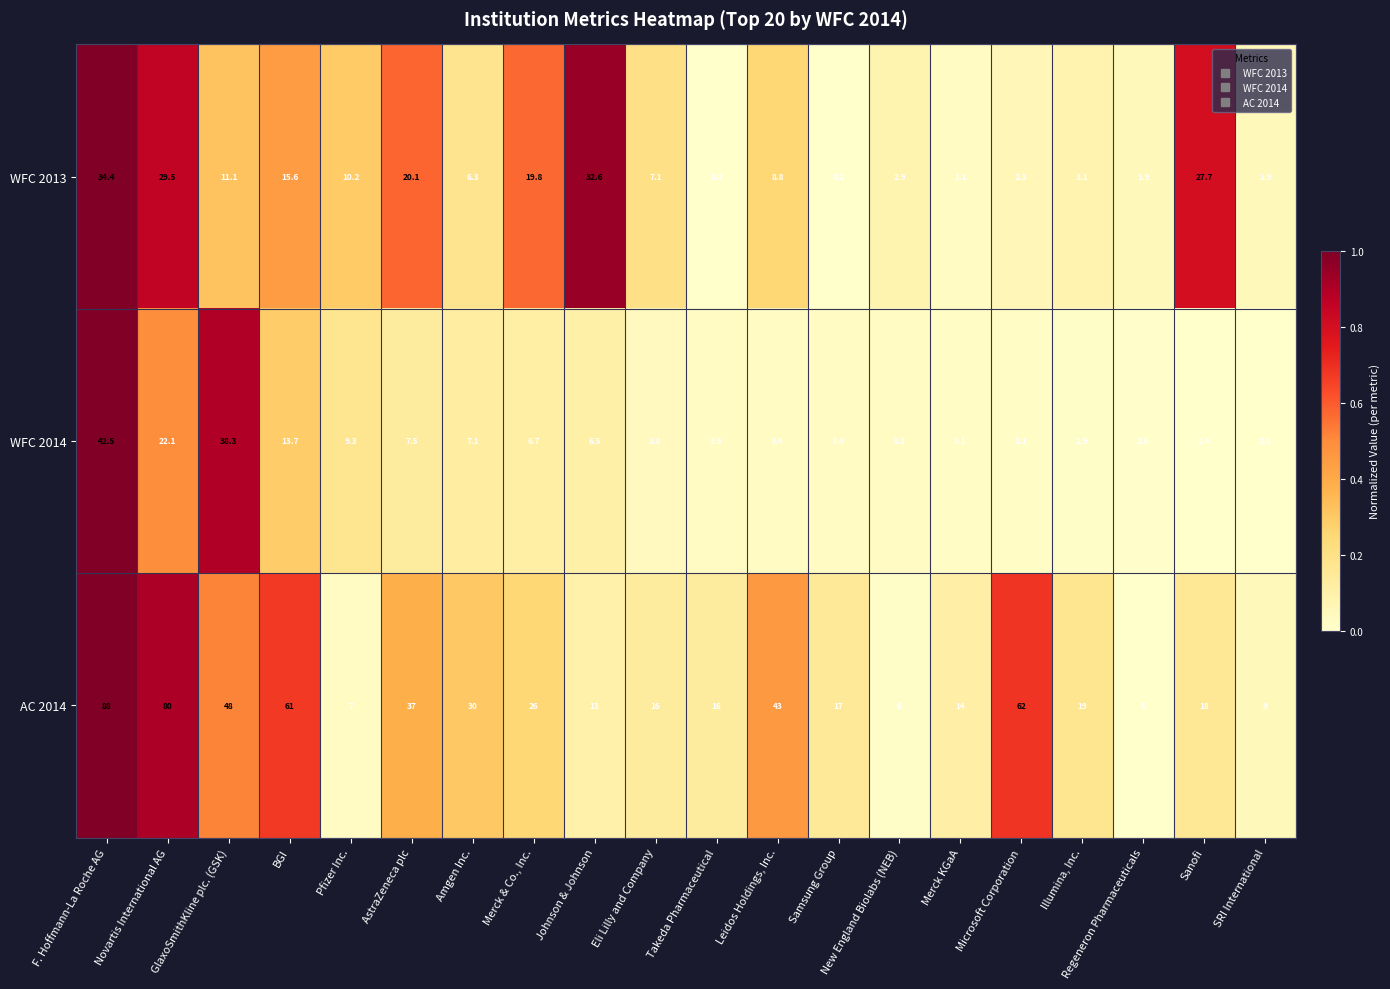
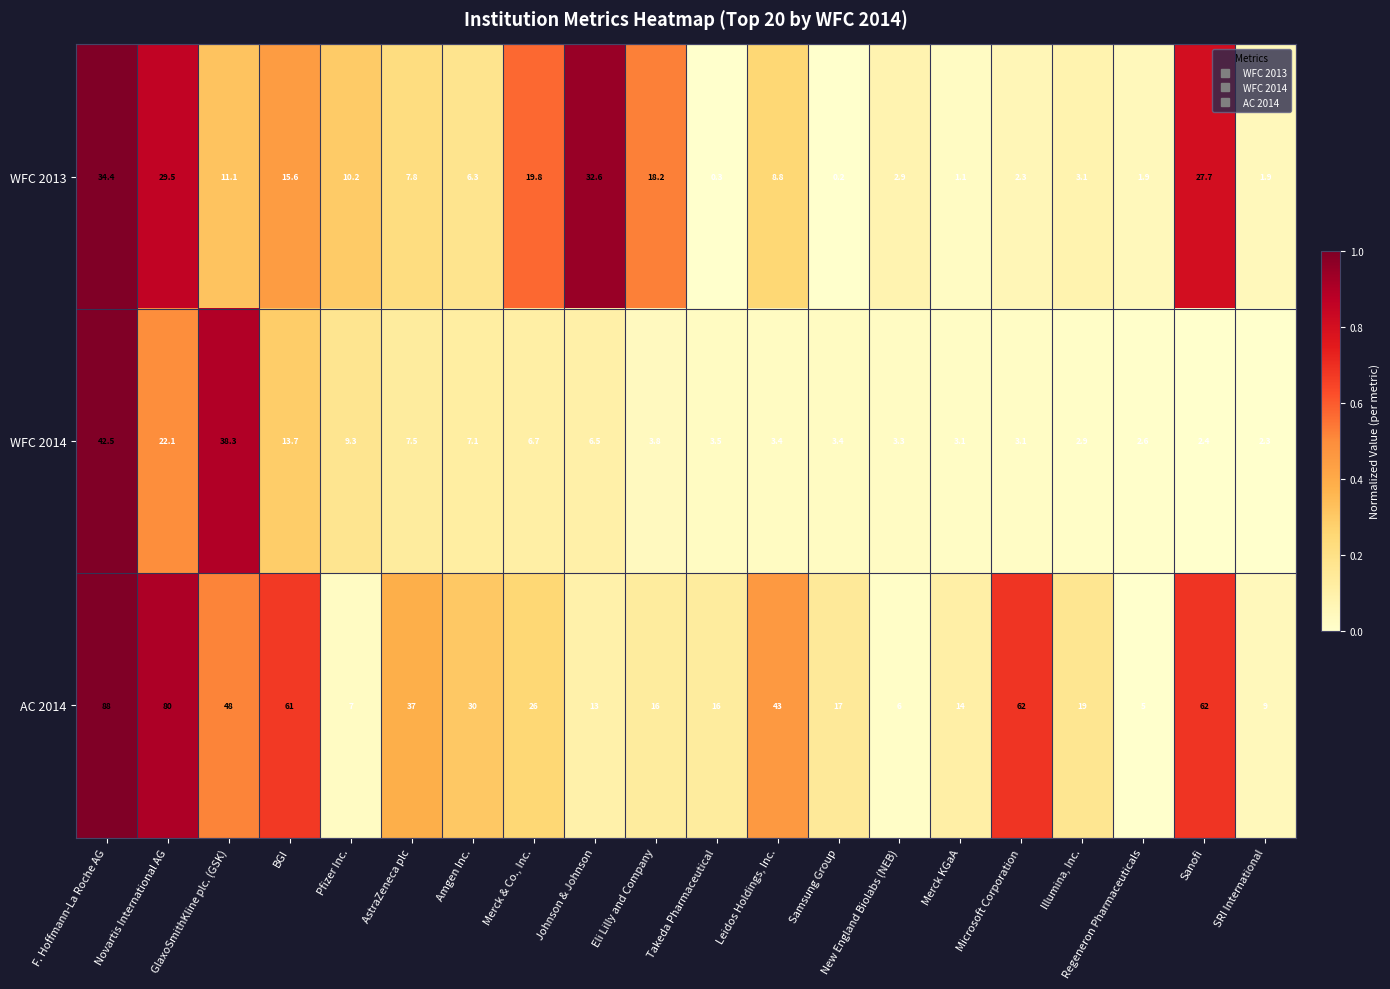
  {
    "WFC 2013": {
      "F. Hoffmann-La Roche AG": 34.4,
      "Novartis International AG": 29.5,
      "GlaxoSmithKline plc. (GSK)": 11.1,
      "BGI": 15.6,
      "Pfizer Inc.": 10.2,
-     "AstraZeneca plc": 20.1,
+     "AstraZeneca plc": 7.8,
      "Amgen Inc.": 6.3,
      "Merck & Co., Inc.": 19.8,
      "Johnson & Johnson": 32.6,
-     "Eli Lilly and Company": 7.1,
+     "Eli Lilly and Company": 18.2,
      "Takeda Pharmaceutical": 0.3,
      "Leidos Holdings, Inc.": 8.8,
      "Samsung Group": 0.2,
      "New England Biolabs (NEB)": 2.9,
      "Merck KGaA": 1.1,
      "Microsoft Corporation": 2.3,
      "Illumina, Inc.": 3.1,
      "Regeneron Pharmaceuticals": 1.9,
      "Sanofi": 27.7,
      "SRI International": 1.9
    },
    "WFC 2014": {
      "F. Hoffmann-La Roche AG": 42.5,
      "Novartis International AG": 22.1,
      "GlaxoSmithKline plc. (GSK)": 38.3,
      "BGI": 13.7,
      "Pfizer Inc.": 9.3,
      "AstraZeneca plc": 7.5,
      "Amgen Inc.": 7.1,
      "Merck & Co., Inc.": 6.7,
      "Johnson & Johnson": 6.5,
      "Eli Lilly and Company": 3.8,
      "Takeda Pharmaceutical": 3.5,
      "Leidos Holdings, Inc.": 3.4,
      "Samsung Group": 3.4,
      "New England Biolabs (NEB)": 3.3,
      "Merck KGaA": 3.1,
      "Microsoft Corporation": 3.1,
      "Illumina, Inc.": 2.9,
      "Regeneron Pharmaceuticals": 2.6,
      "Sanofi": 2.4,
      "SRI International": 2.3
    },
    "AC 2014": {
      "F. Hoffmann-La Roche AG": 88,
      "Novartis International AG": 80,
      "GlaxoSmithKline plc. (GSK)": 48,
      "BGI": 61,
      "Pfizer Inc.": 7,
      "AstraZeneca plc": 37,
      "Amgen Inc.": 30,
      "Merck & Co., Inc.": 26,
      "Johnson & Johnson": 13,
      "Eli Lilly and Company": 16,
      "Takeda Pharmaceutical": 16,
      "Leidos Holdings, Inc.": 43,
      "Samsung Group": 17,
      "New England Biolabs (NEB)": 6,
      "Merck KGaA": 14,
      "Microsoft Corporation": 62,
      "Illumina, Inc.": 19,
      "Regeneron Pharmaceuticals": 5,
-     "Sanofi": 18,
+     "Sanofi": 62,
      "SRI International": 9
    }
  }
